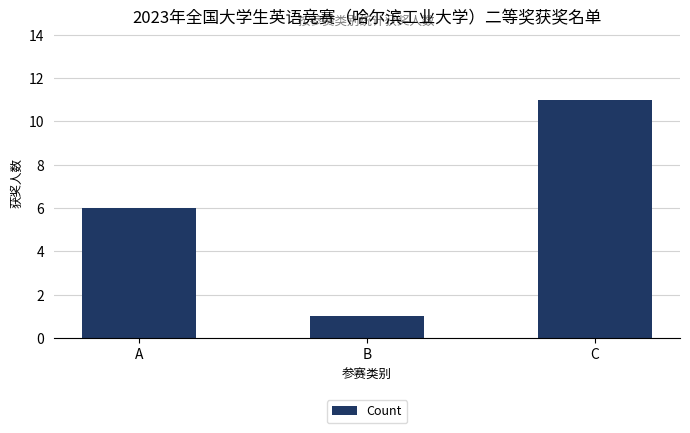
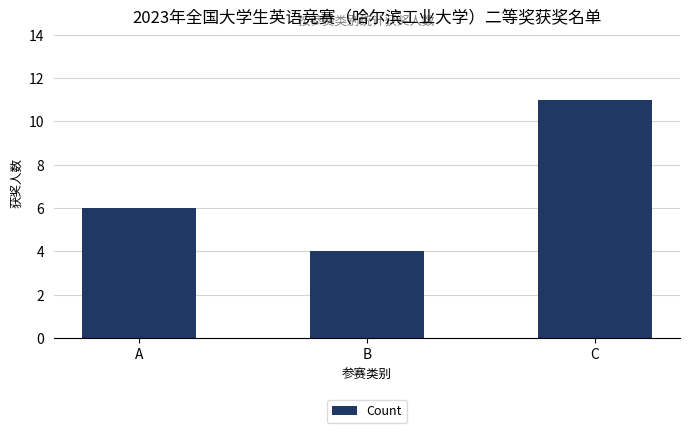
  {
    "A": 6,
-   "B": 1,
+   "B": 4,
    "C": 11
  }
